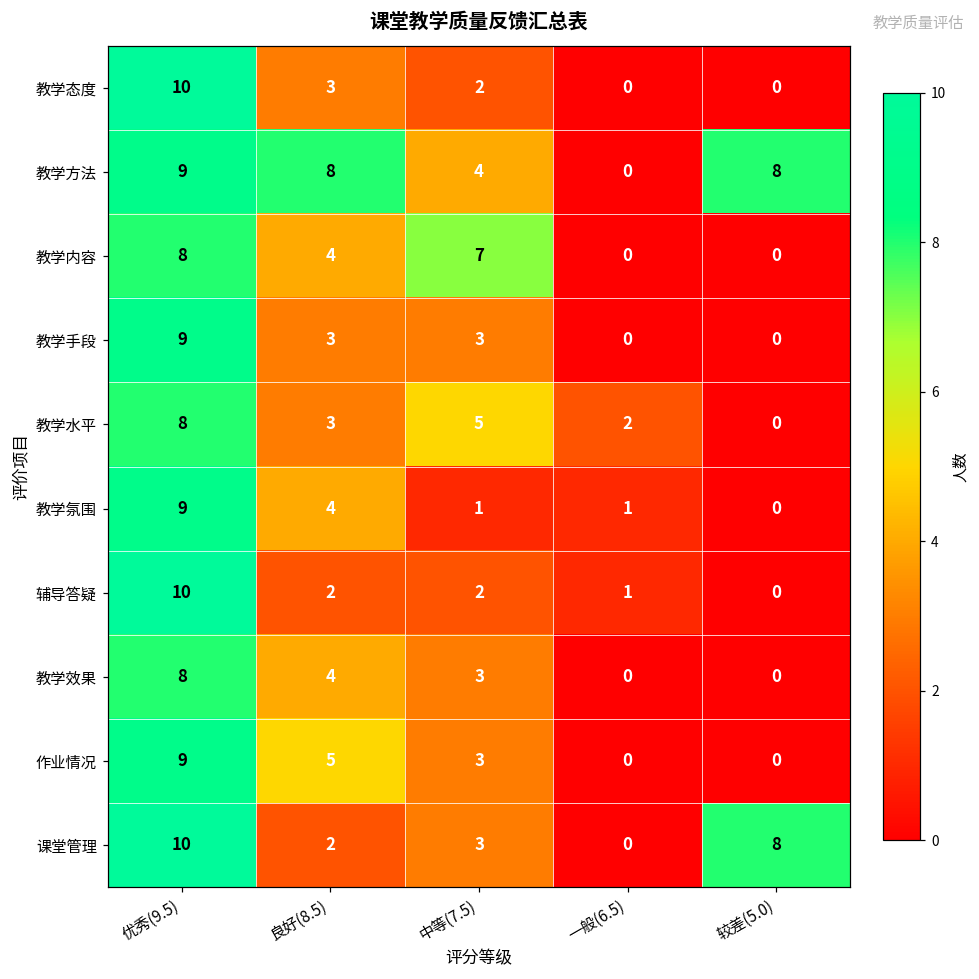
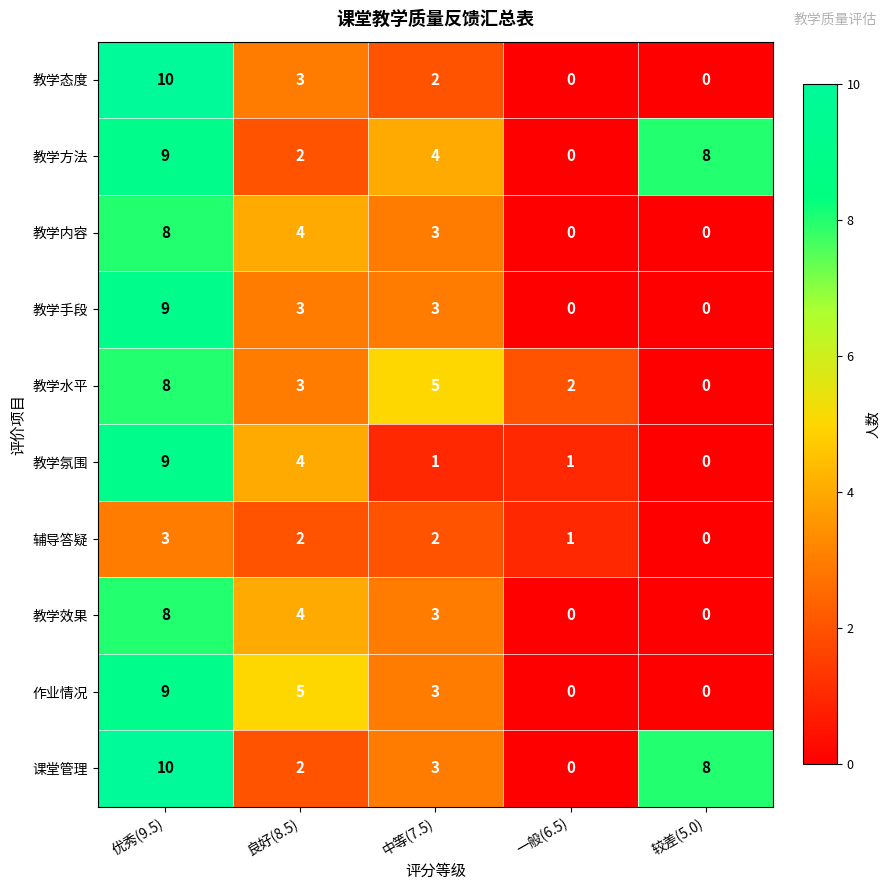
  {
    "教学态度": {
      "优秀(9.5)": 10,
      "良好(8.5)": 3,
      "中等(7.5)": 2,
      "一般(6.5)": 0,
      "较差(5.0)": 0
    },
    "教学方法": {
      "优秀(9.5)": 9,
-     "良好(8.5)": 8,
+     "良好(8.5)": 2,
      "中等(7.5)": 4,
      "一般(6.5)": 0,
      "较差(5.0)": 8
    },
    "教学内容": {
      "优秀(9.5)": 8,
      "良好(8.5)": 4,
-     "中等(7.5)": 7,
+     "中等(7.5)": 3,
      "一般(6.5)": 0,
      "较差(5.0)": 0
    },
    "教学手段": {
      "优秀(9.5)": 9,
      "良好(8.5)": 3,
      "中等(7.5)": 3,
      "一般(6.5)": 0,
      "较差(5.0)": 0
    },
    "教学水平": {
      "优秀(9.5)": 8,
      "良好(8.5)": 3,
      "中等(7.5)": 5,
      "一般(6.5)": 2,
      "较差(5.0)": 0
    },
    "教学氛围": {
      "优秀(9.5)": 9,
      "良好(8.5)": 4,
      "中等(7.5)": 1,
      "一般(6.5)": 1,
      "较差(5.0)": 0
    },
    "辅导答疑": {
-     "优秀(9.5)": 10,
+     "优秀(9.5)": 3,
      "良好(8.5)": 2,
      "中等(7.5)": 2,
      "一般(6.5)": 1,
      "较差(5.0)": 0
    },
    "教学效果": {
      "优秀(9.5)": 8,
      "良好(8.5)": 4,
      "中等(7.5)": 3,
      "一般(6.5)": 0,
      "较差(5.0)": 0
    },
    "作业情况": {
      "优秀(9.5)": 9,
      "良好(8.5)": 5,
      "中等(7.5)": 3,
      "一般(6.5)": 0,
      "较差(5.0)": 0
    },
    "课堂管理": {
      "优秀(9.5)": 10,
      "良好(8.5)": 2,
      "中等(7.5)": 3,
      "一般(6.5)": 0,
      "较差(5.0)": 8
    }
  }
